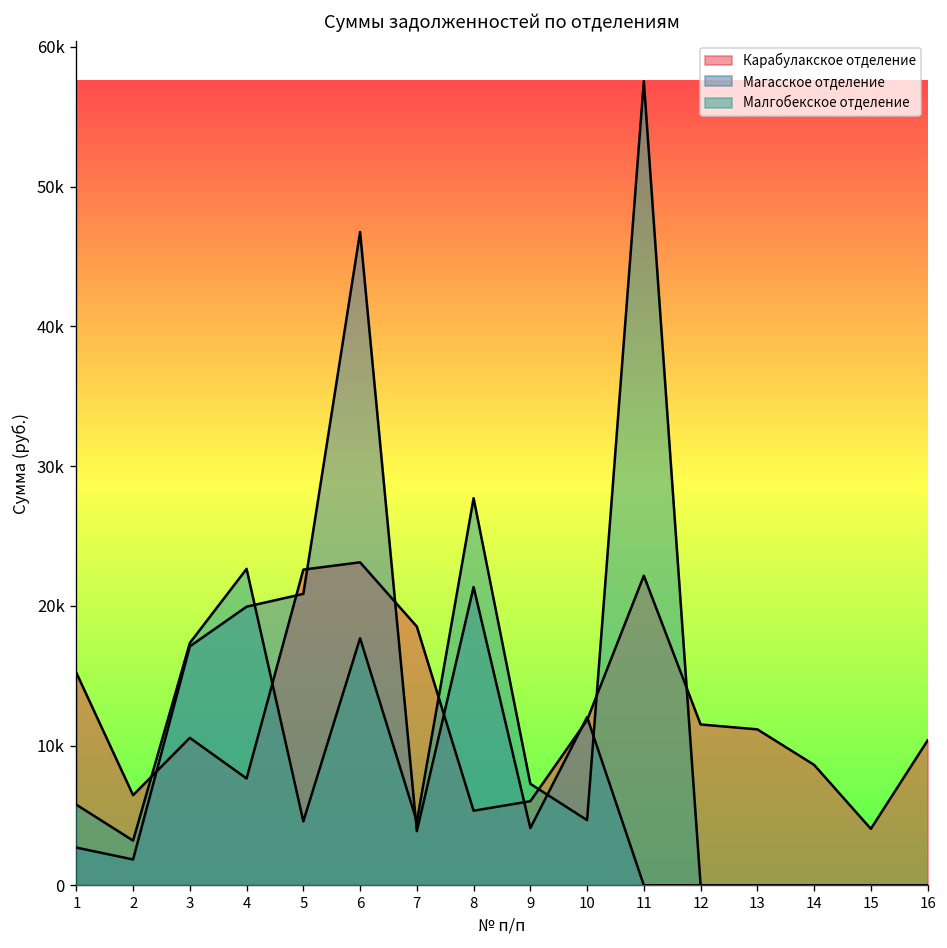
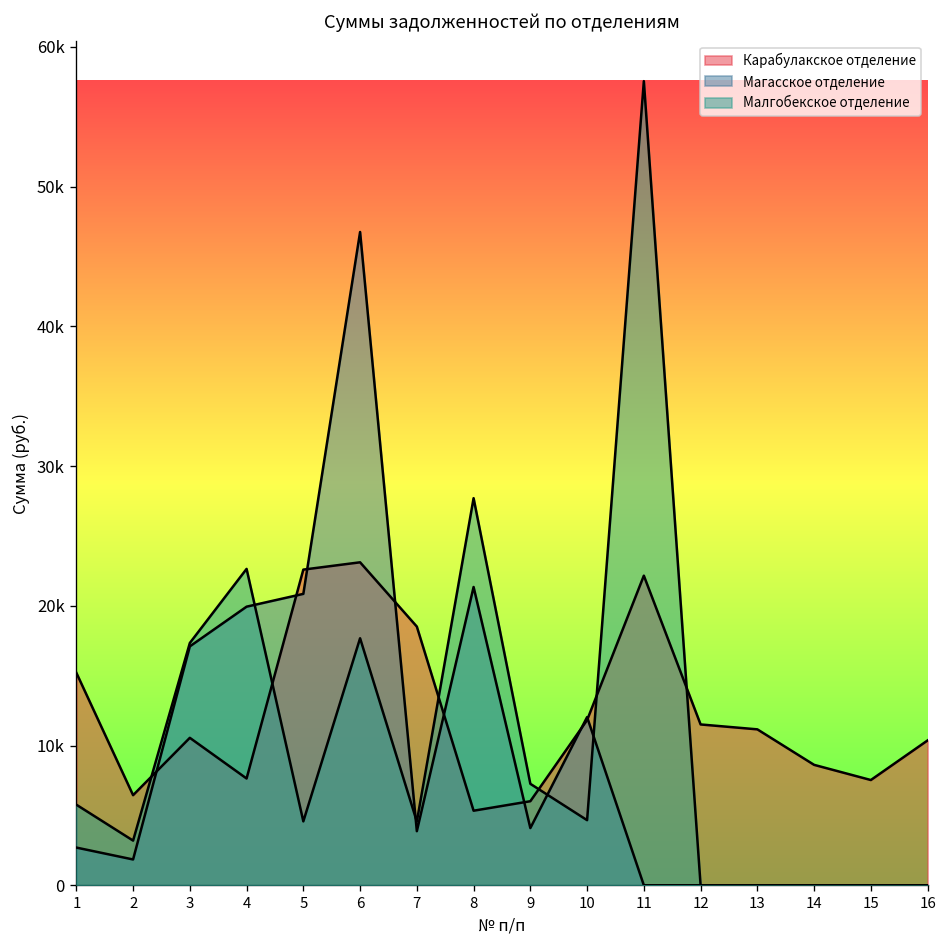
  {
    "Карабулакское отделение": {
      "1": 15200,
      "2": 6400,
      "3": 10600,
      "4": 7600,
      "5": 22600,
      "6": 23100,
      "7": 18500,
      "8": 5300,
      "9": 6000,
      "11": 22200,
      "12": 11500,
      "13": 11200,
      "14": 8600,
-     "15": 4000,
+     "15": 7500,
      "16": 10400
    }
  }
